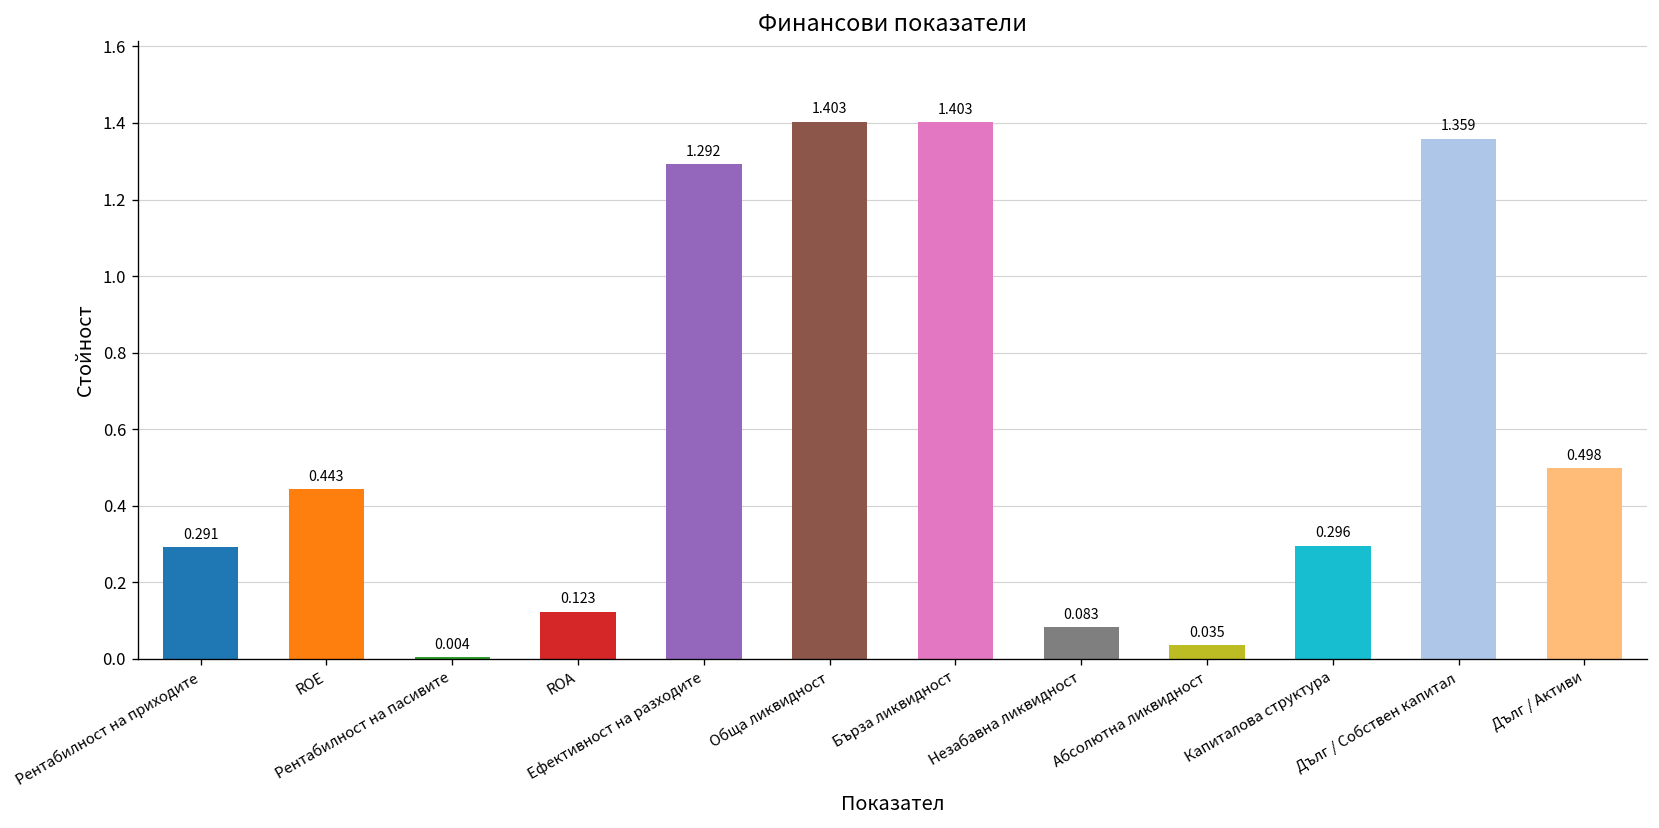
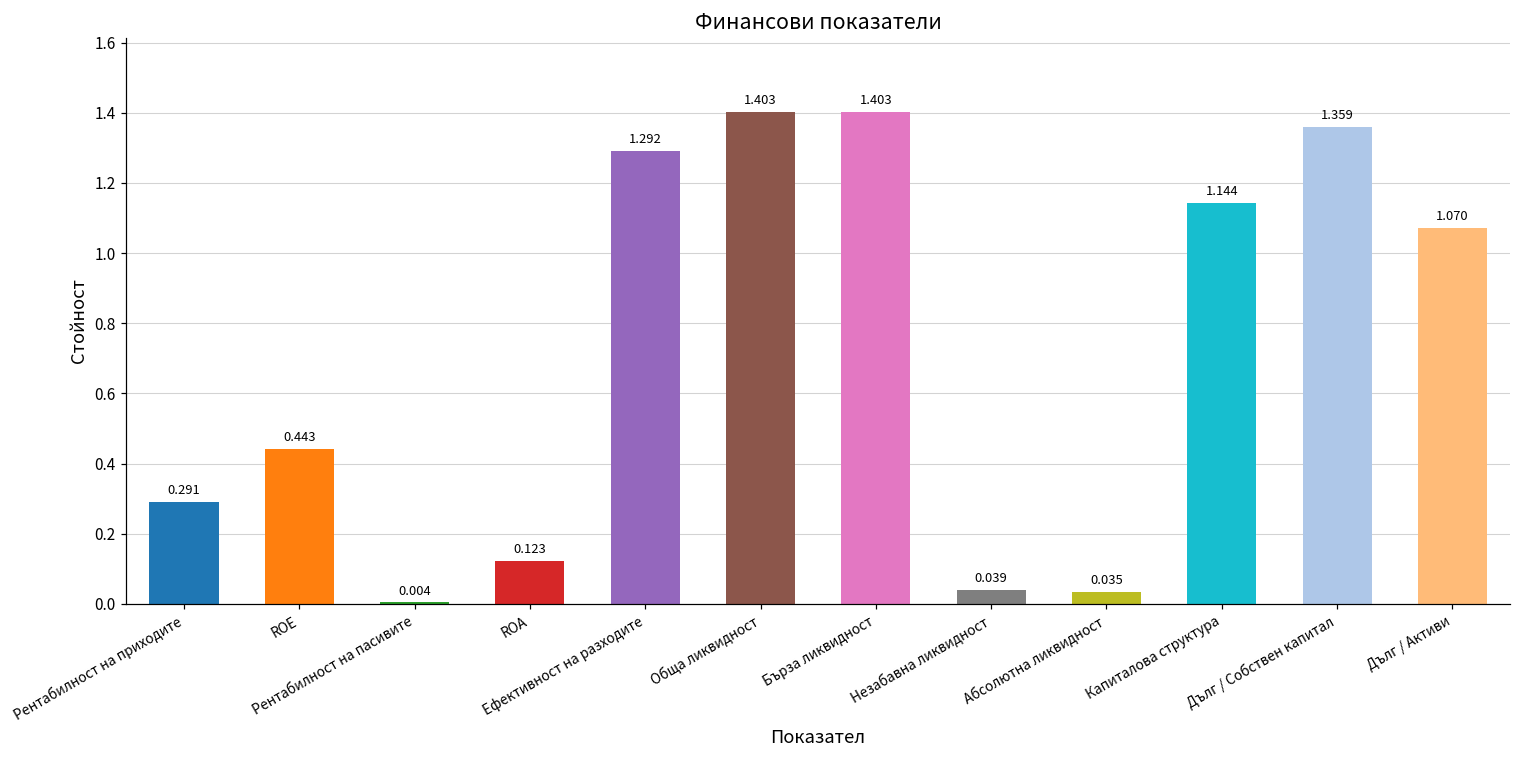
  {
    "Рентабилност на приходите": 0.291,
    "ROE": 0.443,
    "Рентабилност на пасивите": 0.004,
    "ROA": 0.123,
    "Ефективност на разходите": 1.292,
    "Обща ликвидност": 1.403,
    "Бърза ликвидност": 1.403,
-   "Незабавна ликвидност": 0.083,
+   "Незабавна ликвидност": 0.039,
    "Абсолютна ликвидност": 0.035,
-   "Капиталова структура": 0.296,
+   "Капиталова структура": 1.144,
    "Дълг / Собствен капитал": 1.359,
-   "Дълг / Активи": 0.498
+   "Дълг / Активи": 1.070
  }
